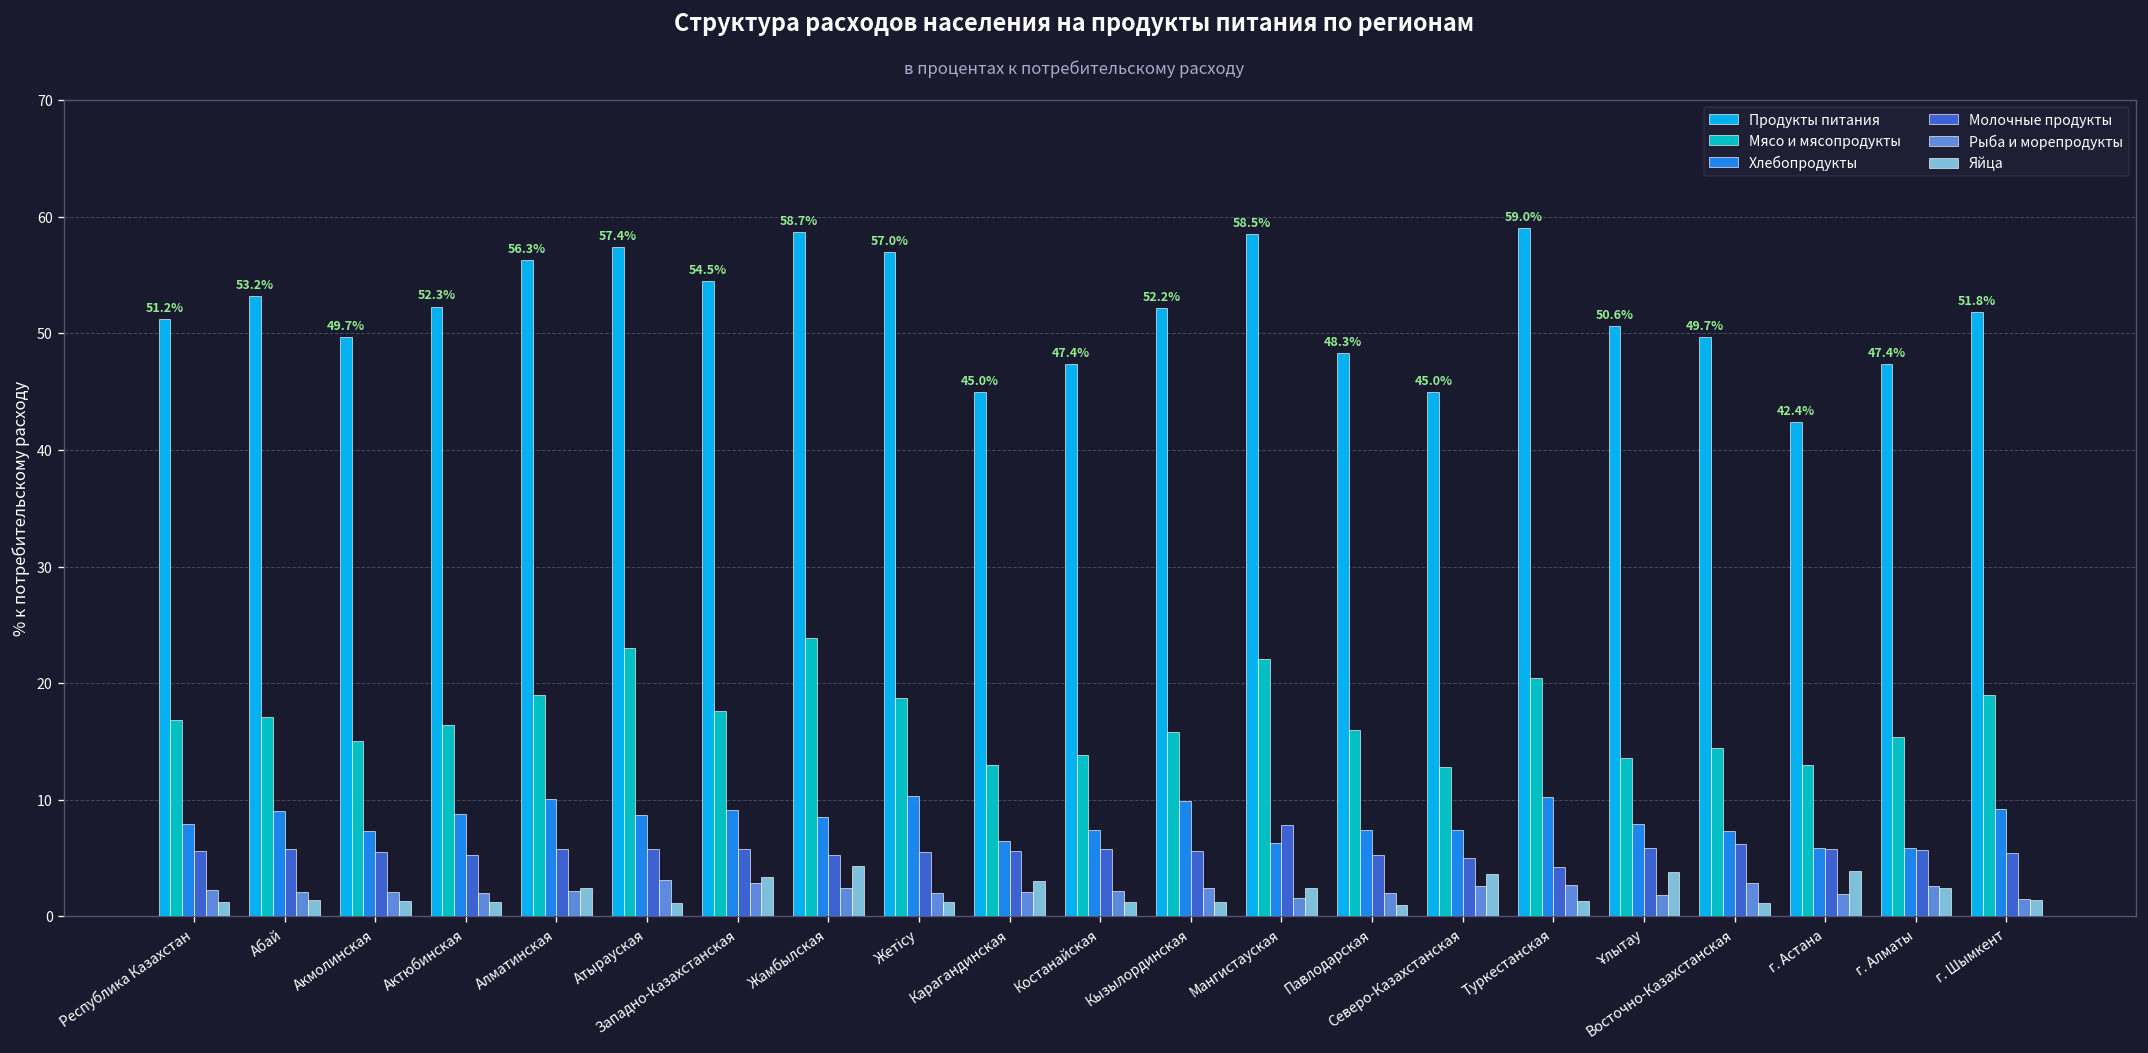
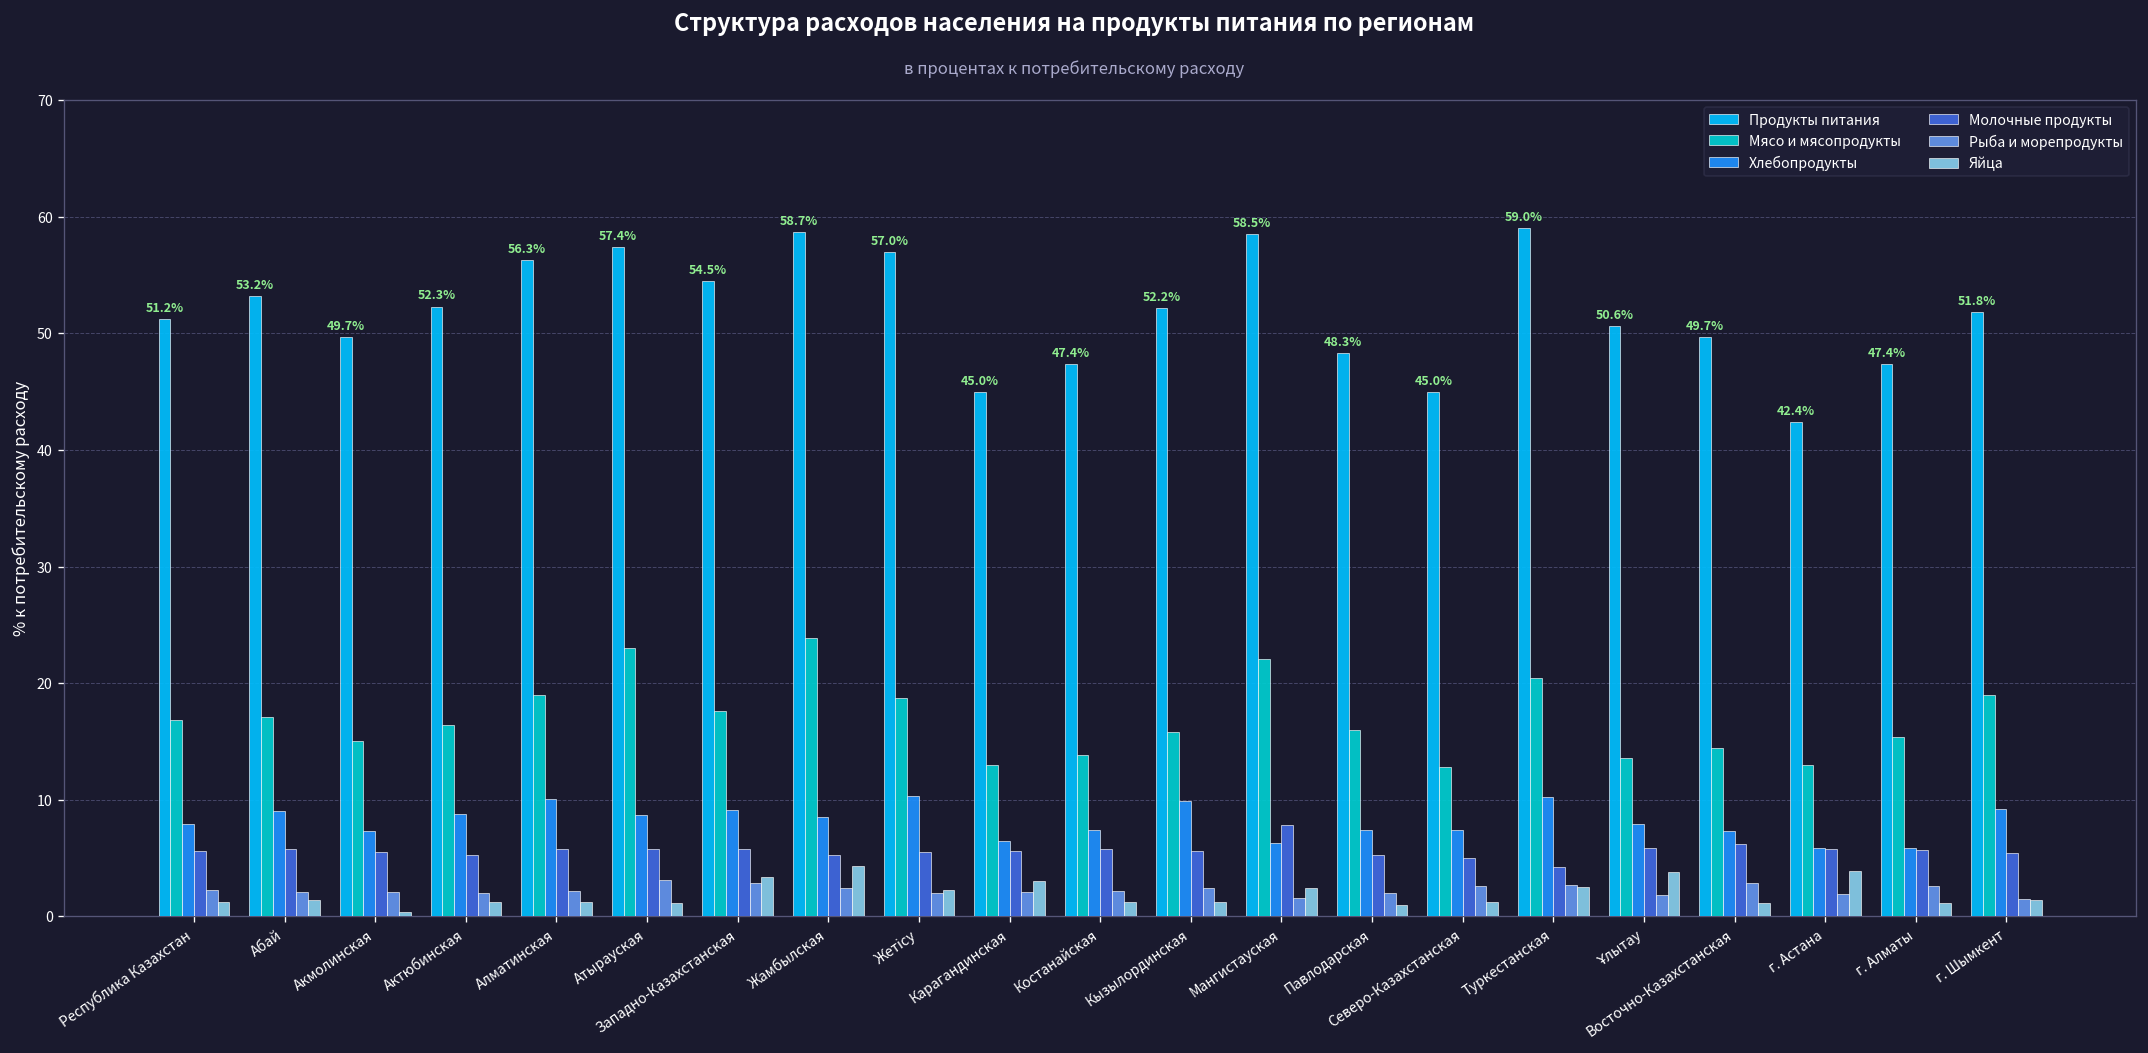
  {
    "Яйца": {
      "Республика Казахстан": 1,
      "Абай": 1,
-     "Акмолинская": 1,
+     "Акмолинская": 0,
      "Актюбинская": 1,
-     "Алматинская": 2,
+     "Алматинская": 1,
      "Атырауская": 1,
      "Западно-Казахстанская": 3,
      "Жамбылская": 4,
-     "Жетісу": 1,
+     "Жетісу": 2,
      "Карагандинская": 3,
      "Костанайская": 1,
      "Кызылординская": 1,
      "Мангистауская": 2,
      "Павлодарская": 1,
-     "Северо-Казахстанская": 4,
-     "Туркестанская": 1,
+     "Северо-Казахстанская": 1,
+     "Туркестанская": 3,
      "Ұлытау": 4,
      "Восточно-Казахстанская": 1,
      "г. Астана": 4,
-     "г. Алматы": 2,
+     "г. Алматы": 1,
      "г. Шымкент": 1
    }
  }
